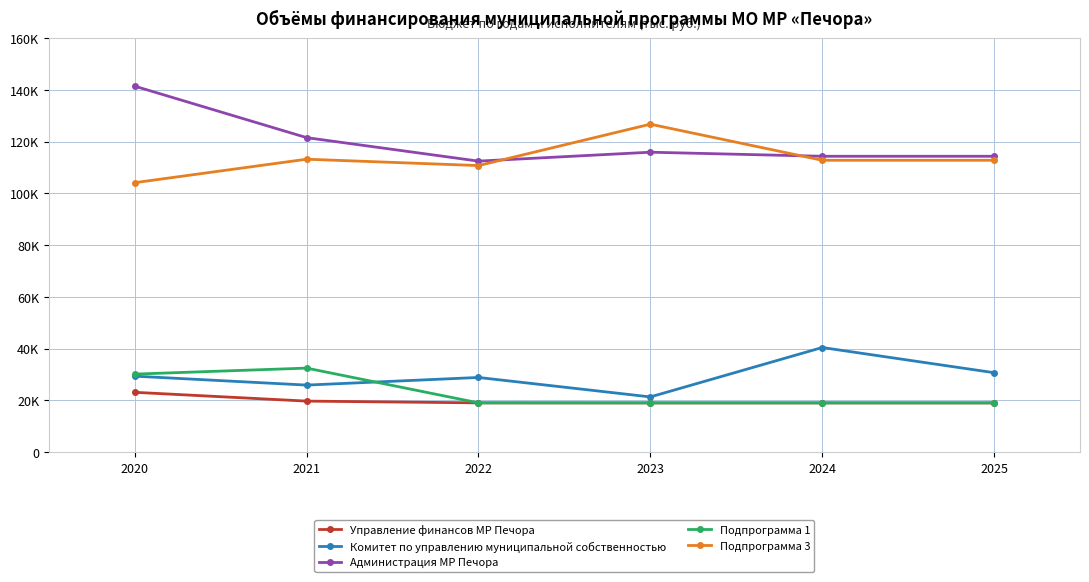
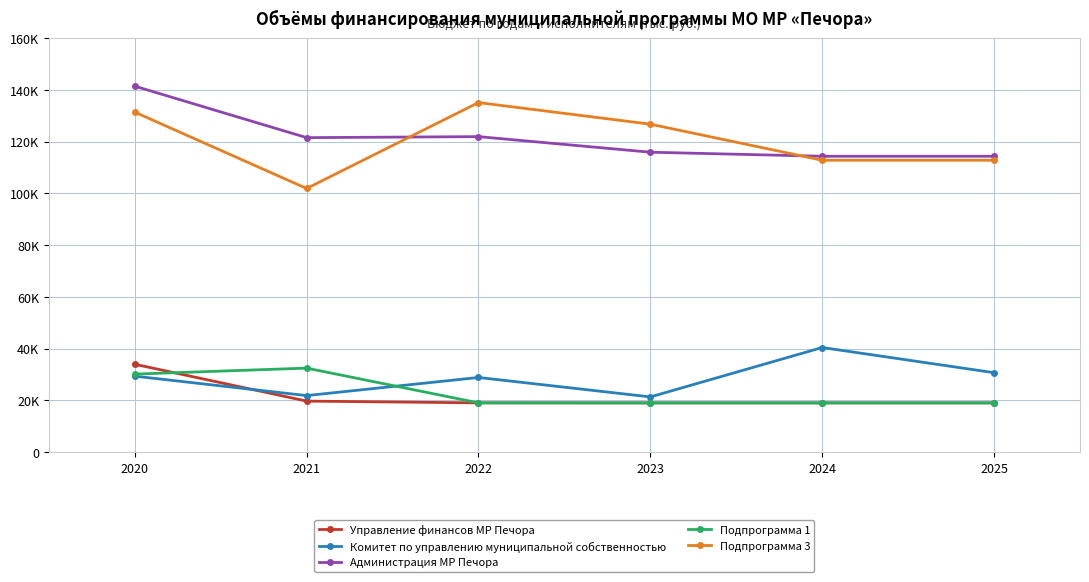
  {
    "Управление финансов МР Печора": {
-     "2020": 23000,
+     "2020": 34000,
      "2021": 20000
    },
    "Комитет по управлению муниципальной собственностью": {
-     "2021": 26000,
+     "2021": 22000,
      "2022": 29000,
      "2023": 21000,
      "2024": 40000,
      "2025": 31000
    },
    "Администрация МР Печора": {
      "2020": 141000,
      "2021": 122000,
-     "2022": 113000,
+     "2022": 122000,
      "2023": 116000,
      "2024": 114000,
      "2025": 114000
    },
    "Подпрограмма 1": {
      "2021": 32000
    },
    "Подпрограмма 3": {
-     "2020": 104000,
-     "2021": 113000,
-     "2022": 111000,
+     "2020": 131000,
+     "2021": 102000,
+     "2022": 135000,
      "2023": 127000,
      "2024": 113000,
      "2025": 113000
    }
  }
